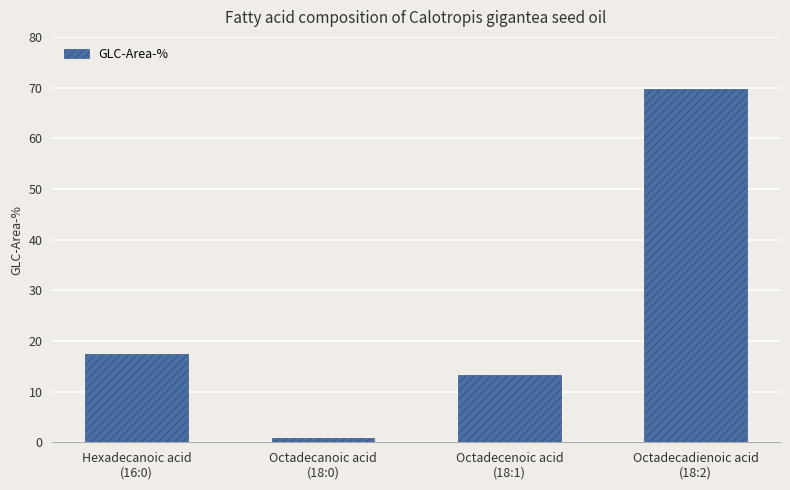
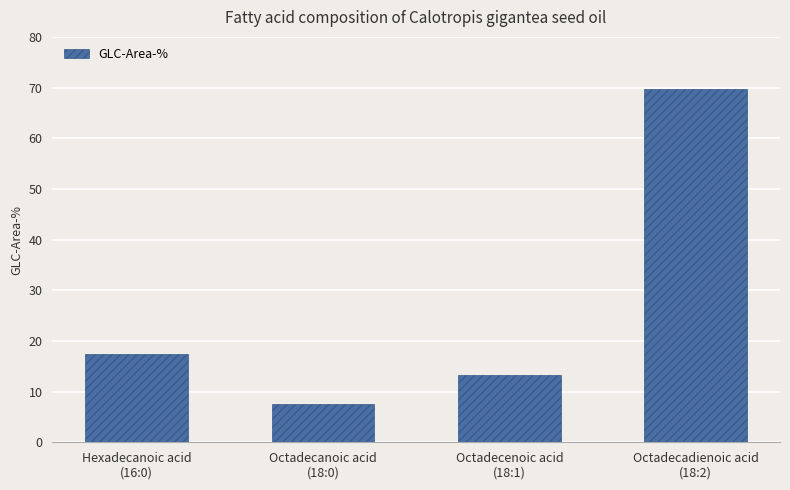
  {
    "Hexadecanoic acid (16:0)": 18,
-   "Octadecanoic acid (18:0)": 1,
+   "Octadecanoic acid (18:0)": 8,
    "Octadecenoic acid (18:1)": 13,
    "Octadecadienoic acid (18:2)": 70
  }
